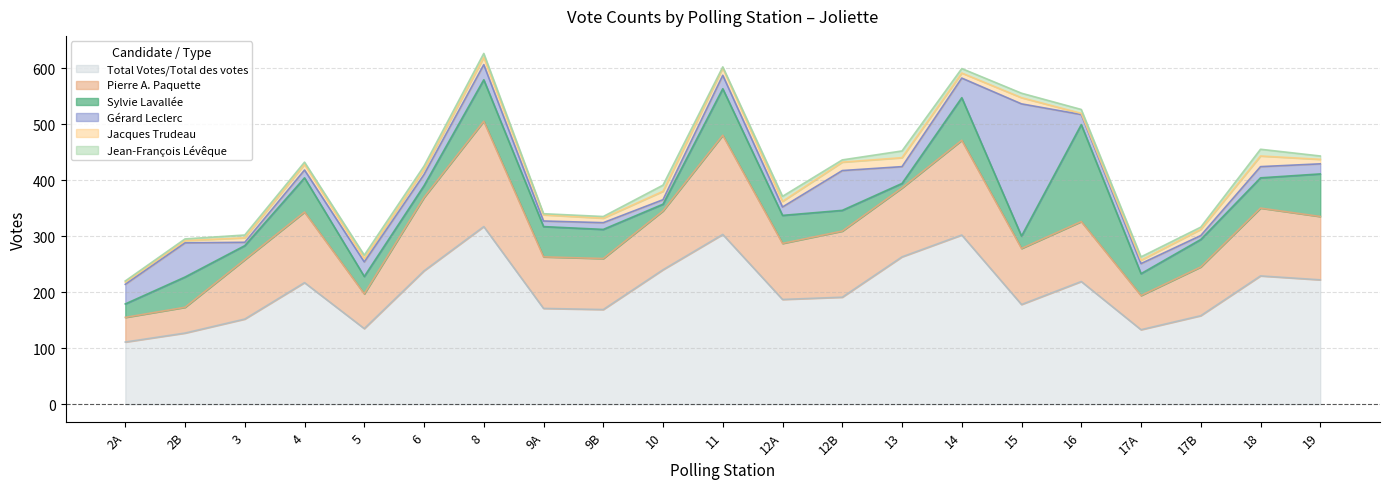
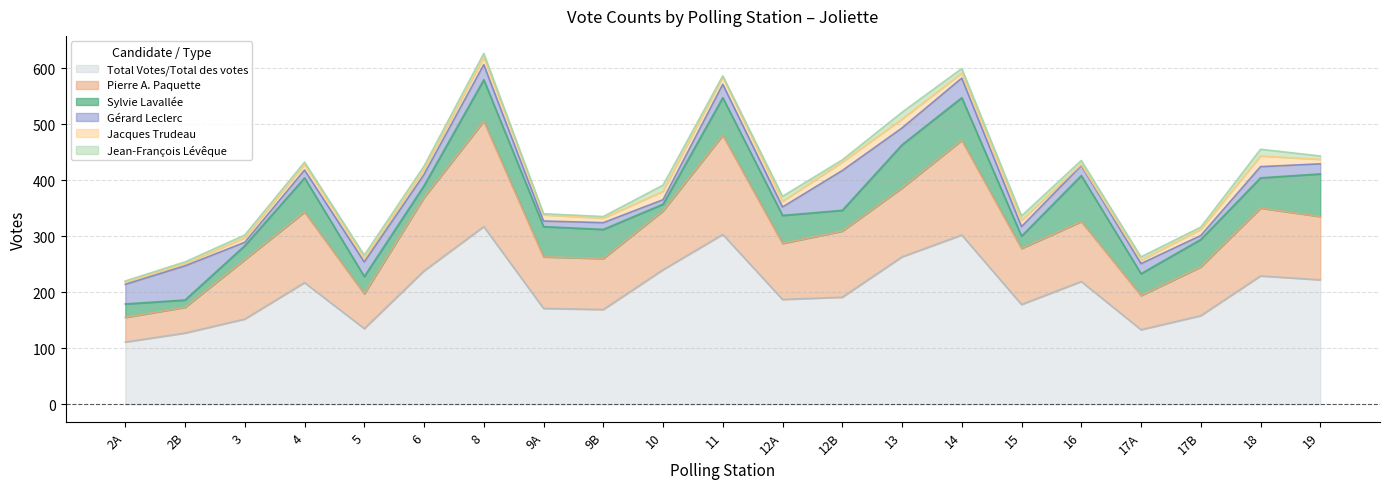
  {
    "Sylvie Lavallée": {
      "2A": 20,
-     "2B": 50,
+     "2B": 10,
      "3": 30,
      "4": 60,
      "5": 30,
      "6": 20,
      "8": 70,
      "9A": 50,
      "9B": 50,
      "10": 10,
-     "11": 80,
+     "11": 70,
      "12A": 50,
      "12B": 40,
-     "13": 10,
+     "13": 80,
      "14": 80,
      "15": 20,
-     "16": 170,
+     "16": 80,
      "17A": 40,
      "17B": 50,
      "18": 50,
      "19": 80
    },
    "Gérard Leclerc": {
      "3": 10,
      "4": 10,
      "5": 30,
      "6": 20,
      "8": 30,
      "9A": 10,
      "9B": 10,
      "10": 10,
      "11": 20,
      "12A": 20,
      "12B": 70,
      "13": 30,
      "14": 40,
-     "15": 240,
+     "15": 20,
      "17A": 20,
      "17B": 10,
      "18": 20,
      "19": 20
    }
  }
